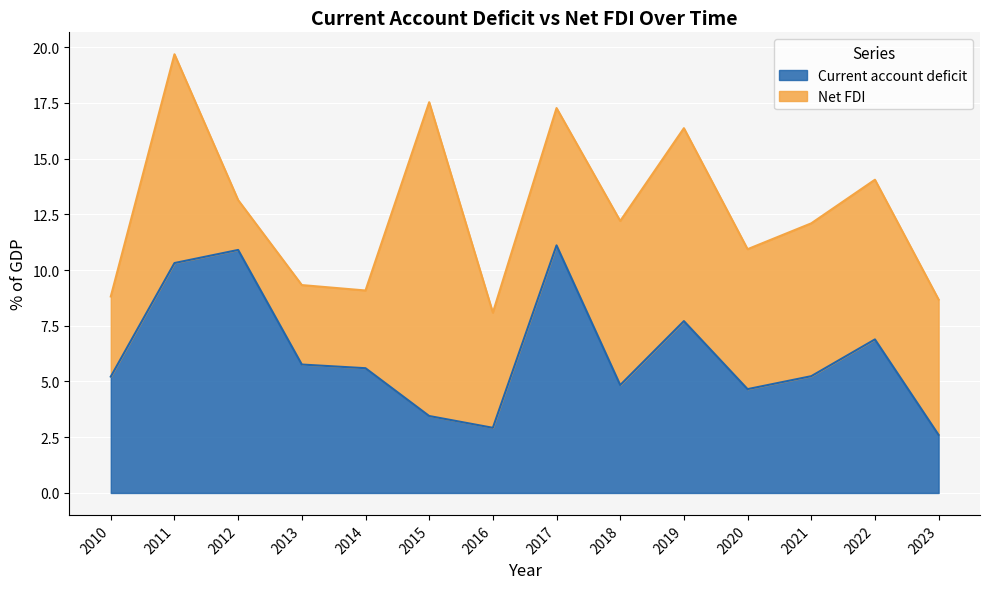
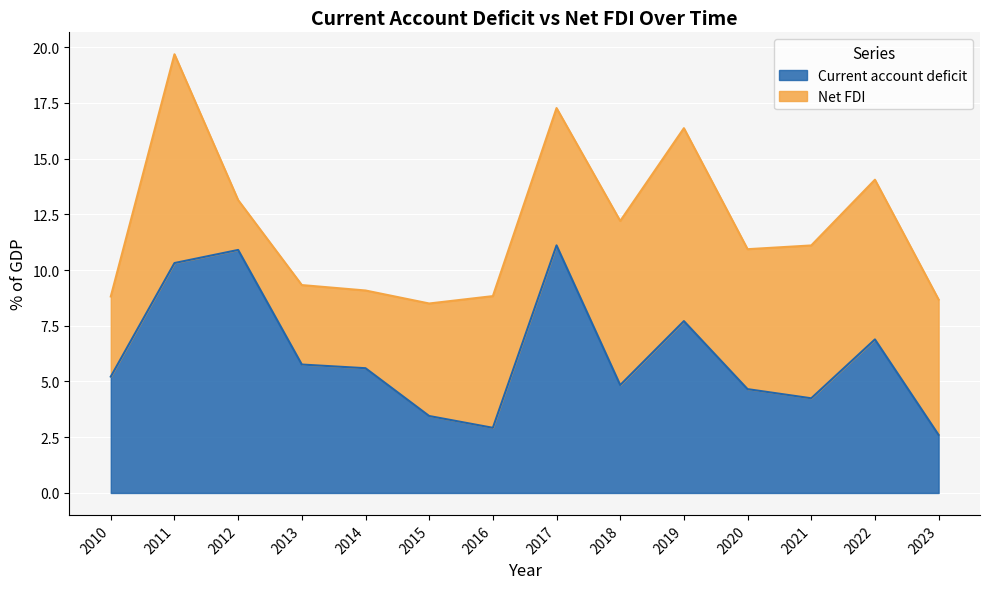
  {
    "Current account deficit": {
      "2010": 5.2,
      "2011": 10.3,
      "2012": 10.9,
      "2013": 5.8,
      "2014": 5.6,
      "2015": 3.5,
      "2016": 2.9,
      "2017": 11.1,
      "2018": 4.8,
      "2019": 7.7,
      "2020": 4.7,
-     "2021": 5.2,
+     "2021": 4.2,
      "2022": 6.9,
      "2023": 2.6
    },
    "Net FDI": {
      "2010": 3.6,
      "2011": 9.4,
      "2012": 2.2,
      "2013": 3.6,
      "2014": 3.5,
-     "2015": 14.1,
-     "2016": 5.2,
+     "2015": 5.0,
+     "2016": 5.9,
      "2017": 6.2,
      "2018": 7.4,
      "2019": 8.7,
      "2020": 6.3,
      "2021": 6.9,
      "2022": 7.2,
      "2023": 6.1
    }
  }
